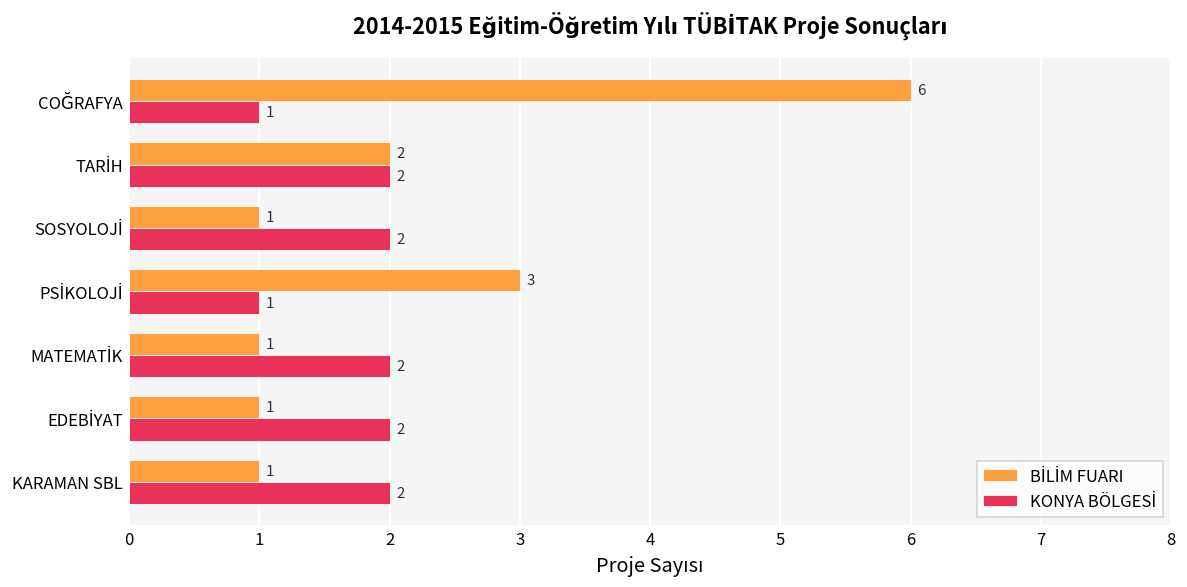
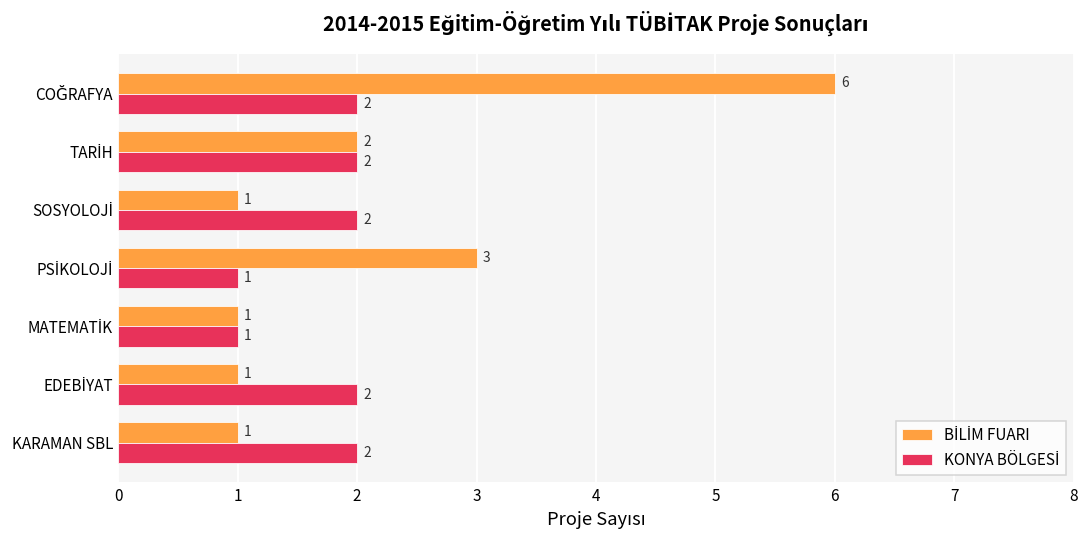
  {
    "BİLİM FUARI": {
      "COĞRAFYA": 6,
      "TARİH": 2,
      "SOSYOLOJİ": 1,
      "PSİKOLOJİ": 3,
      "MATEMATİK": 1,
      "EDEBİYAT": 1,
      "KARAMAN SBL": 1
    },
    "KONYA BÖLGESİ": {
-     "COĞRAFYA": 1,
+     "COĞRAFYA": 2,
      "TARİH": 2,
      "SOSYOLOJİ": 2,
      "PSİKOLOJİ": 1,
-     "MATEMATİK": 2,
+     "MATEMATİK": 1,
      "EDEBİYAT": 2,
      "KARAMAN SBL": 2
    }
  }
